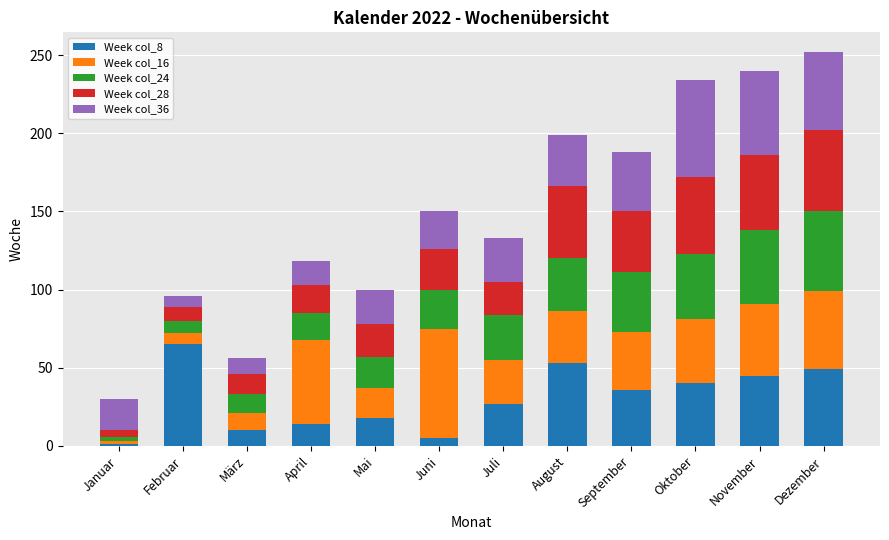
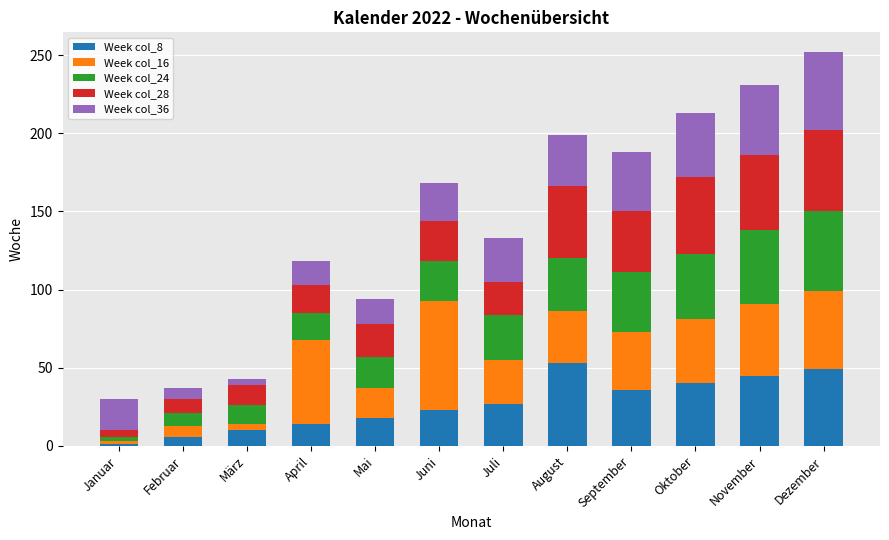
  {
    "Week col_8": {
-     "Februar": 65,
+     "Februar": 6,
      "März": 10,
      "April": 14,
      "Mai": 18,
-     "Juni": 5,
+     "Juni": 23,
      "Juli": 27,
      "August": 53,
      "September": 36,
      "Oktober": 40,
      "November": 45,
      "Dezember": 49
    },
    "Week col_16": {
      "Januar": 2,
      "Februar": 7,
-     "März": 11,
+     "März": 4,
      "April": 54,
      "Mai": 19,
      "Juni": 70,
      "Juli": 28,
      "August": 33,
      "September": 37,
      "Oktober": 41,
      "November": 46,
      "Dezember": 50
    },
    "Week col_24": {
      "Januar": 3,
      "Februar": 8,
      "März": 12,
      "April": 17,
      "Mai": 20,
      "Juni": 25,
      "Juli": 29,
      "August": 34,
      "September": 38,
      "Oktober": 42,
      "November": 47,
      "Dezember": 51
    },
    "Week col_28": {
      "Januar": 4,
      "Februar": 9,
      "März": 13,
      "April": 18,
      "Mai": 21,
      "Juni": 26,
      "Juli": 21,
      "August": 46,
      "September": 39,
      "Oktober": 49,
      "November": 48,
      "Dezember": 52
    },
    "Week col_36": {
      "Januar": 20,
      "Februar": 7,
-     "März": 10,
+     "März": 4,
      "April": 15,
-     "Mai": 22,
+     "Mai": 16,
      "Juni": 24,
      "Juli": 28,
      "August": 33,
      "September": 38,
-     "Oktober": 62,
-     "November": 54,
+     "Oktober": 41,
+     "November": 45,
      "Dezember": 50
    }
  }
